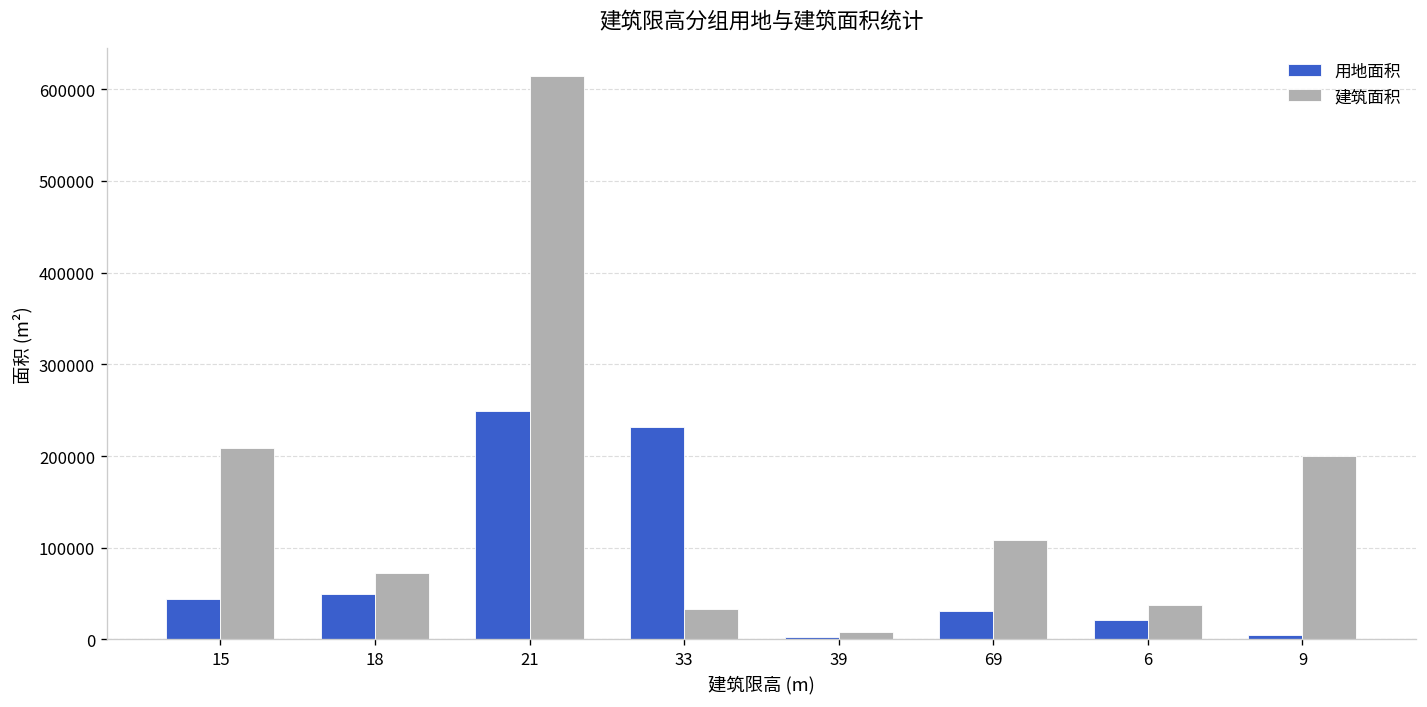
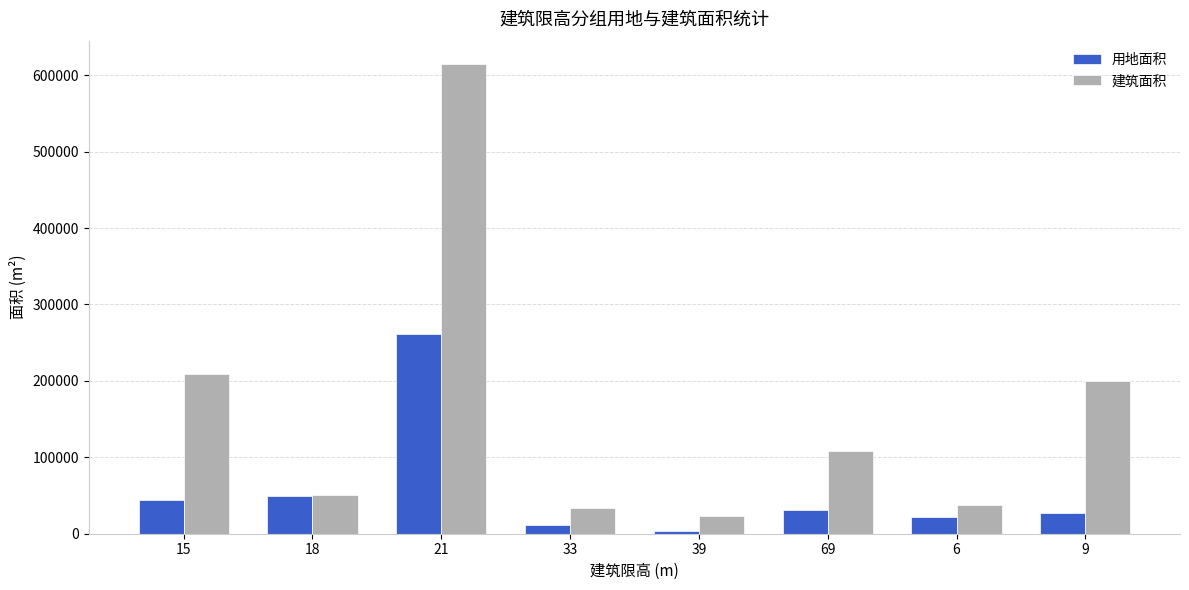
  {
    "用地面积": {
      "15": 40000,
      "18": 50000,
-     "21": 250000,
-     "33": 230000,
+     "21": 260000,
+     "33": 10000,
      "69": 30000,
      "6": 20000,
-     "9": 0
+     "9": 30000
    },
    "建筑面积": {
      "15": 210000,
-     "18": 70000,
+     "18": 50000,
      "21": 610000,
      "33": 30000,
-     "39": 10000,
+     "39": 20000,
      "69": 110000,
      "6": 40000,
      "9": 200000
    }
  }
